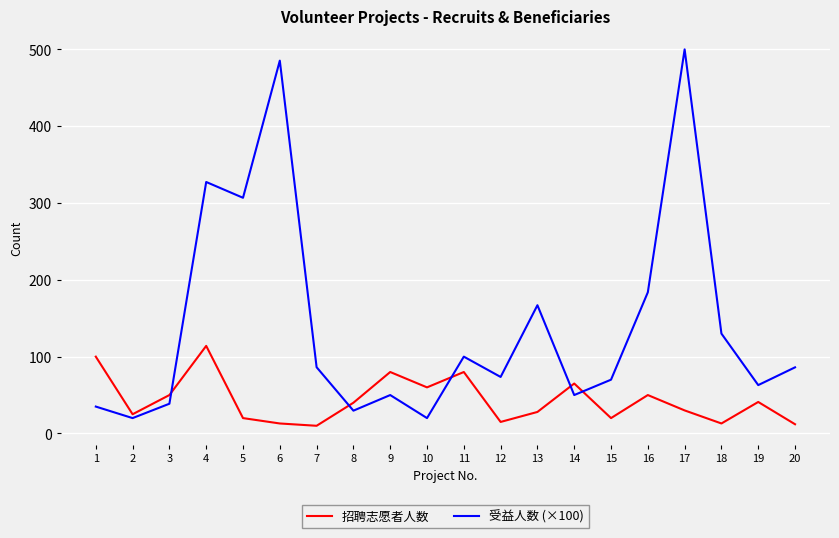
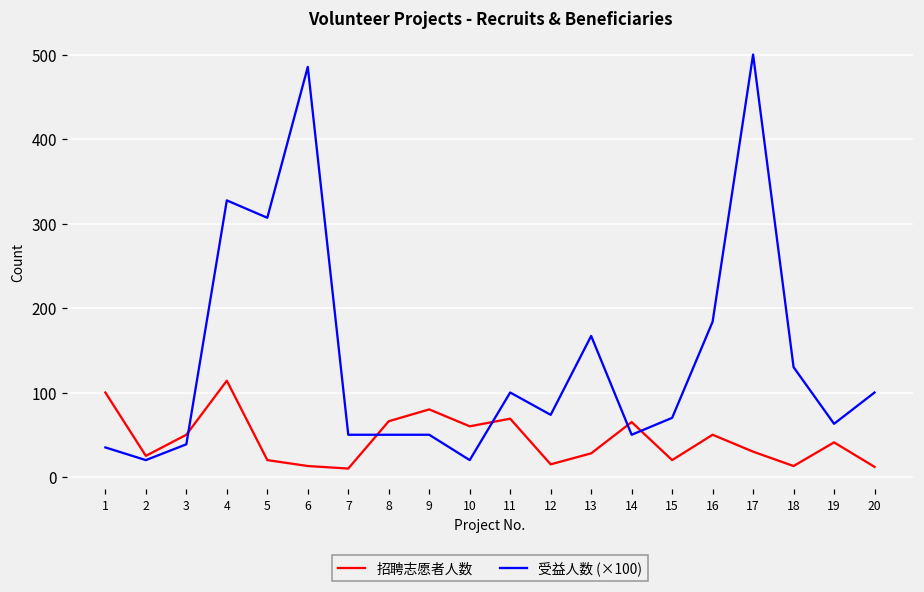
  {
    "招聘志愿者人数": {
      "1": 100,
      "2": 30,
      "3": 50,
      "4": 110,
      "5": 20,
      "6": 10,
      "7": 10,
-     "8": 40,
+     "8": 70,
      "9": 80,
      "10": 60,
-     "11": 80,
+     "11": 70,
      "12": 20,
      "13": 30,
      "14": 70,
      "15": 20,
      "16": 50,
      "17": 30,
      "18": 10,
      "19": 40,
      "20": 10
    },
    "受益人数 (×100)": {
      "1": 40,
      "2": 20,
      "3": 40,
      "4": 330,
      "5": 310,
      "6": 490,
-     "7": 90,
-     "8": 30,
+     "7": 50,
+     "8": 50,
      "9": 50,
      "10": 20,
      "11": 100,
      "12": 70,
      "13": 170,
      "14": 50,
      "15": 70,
      "16": 180,
      "17": 500,
      "18": 130,
      "19": 60,
-     "20": 90
+     "20": 100
    }
  }
